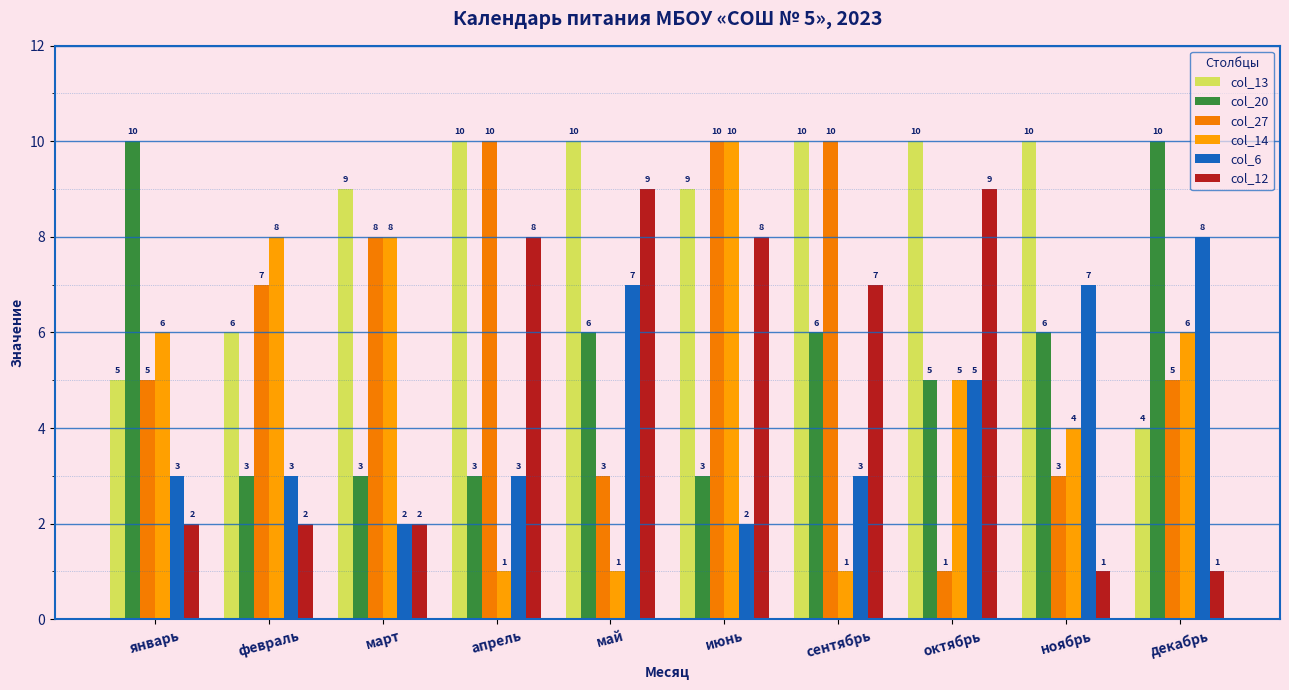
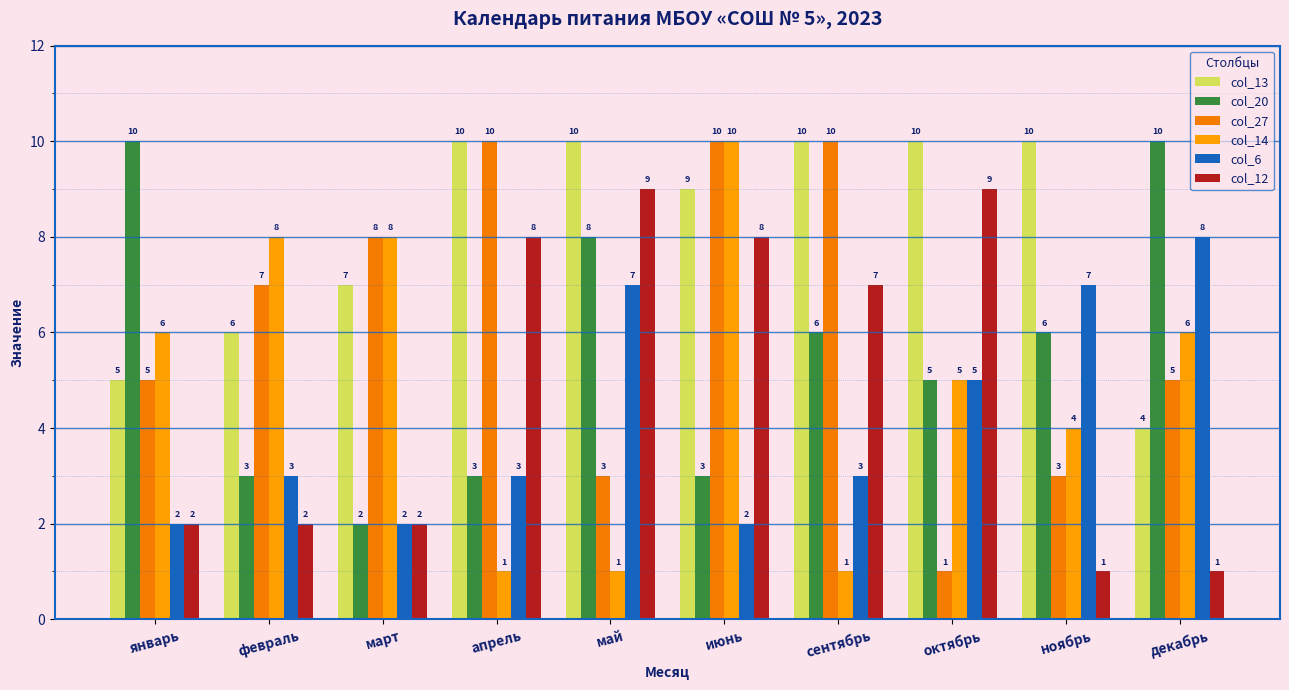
  {
    "col_13": {
      "январь": 5,
      "февраль": 6,
-     "март": 9,
+     "март": 7,
      "апрель": 10,
      "май": 10,
      "июнь": 9,
      "сентябрь": 10,
      "октябрь": 10,
      "ноябрь": 10,
      "декабрь": 4
    },
    "col_20": {
      "январь": 10,
      "февраль": 3,
-     "март": 3,
+     "март": 2,
      "апрель": 3,
-     "май": 6,
+     "май": 8,
      "июнь": 3,
      "сентябрь": 6,
      "октябрь": 5,
      "ноябрь": 6,
      "декабрь": 10
    },
    "col_6": {
-     "январь": 3,
+     "январь": 2,
      "февраль": 3,
      "март": 2,
      "апрель": 3,
      "май": 7,
      "июнь": 2,
      "сентябрь": 3,
      "октябрь": 5,
      "ноябрь": 7,
      "декабрь": 8
    },
    "col_12": {
      "январь": 2,
      "февраль": 2,
      "март": 2,
      "апрель": 8,
      "май": 9,
      "июнь": 8,
      "сентябрь": 7,
      "октябрь": 9,
      "ноябрь": 1,
      "декабрь": 1
    }
  }
